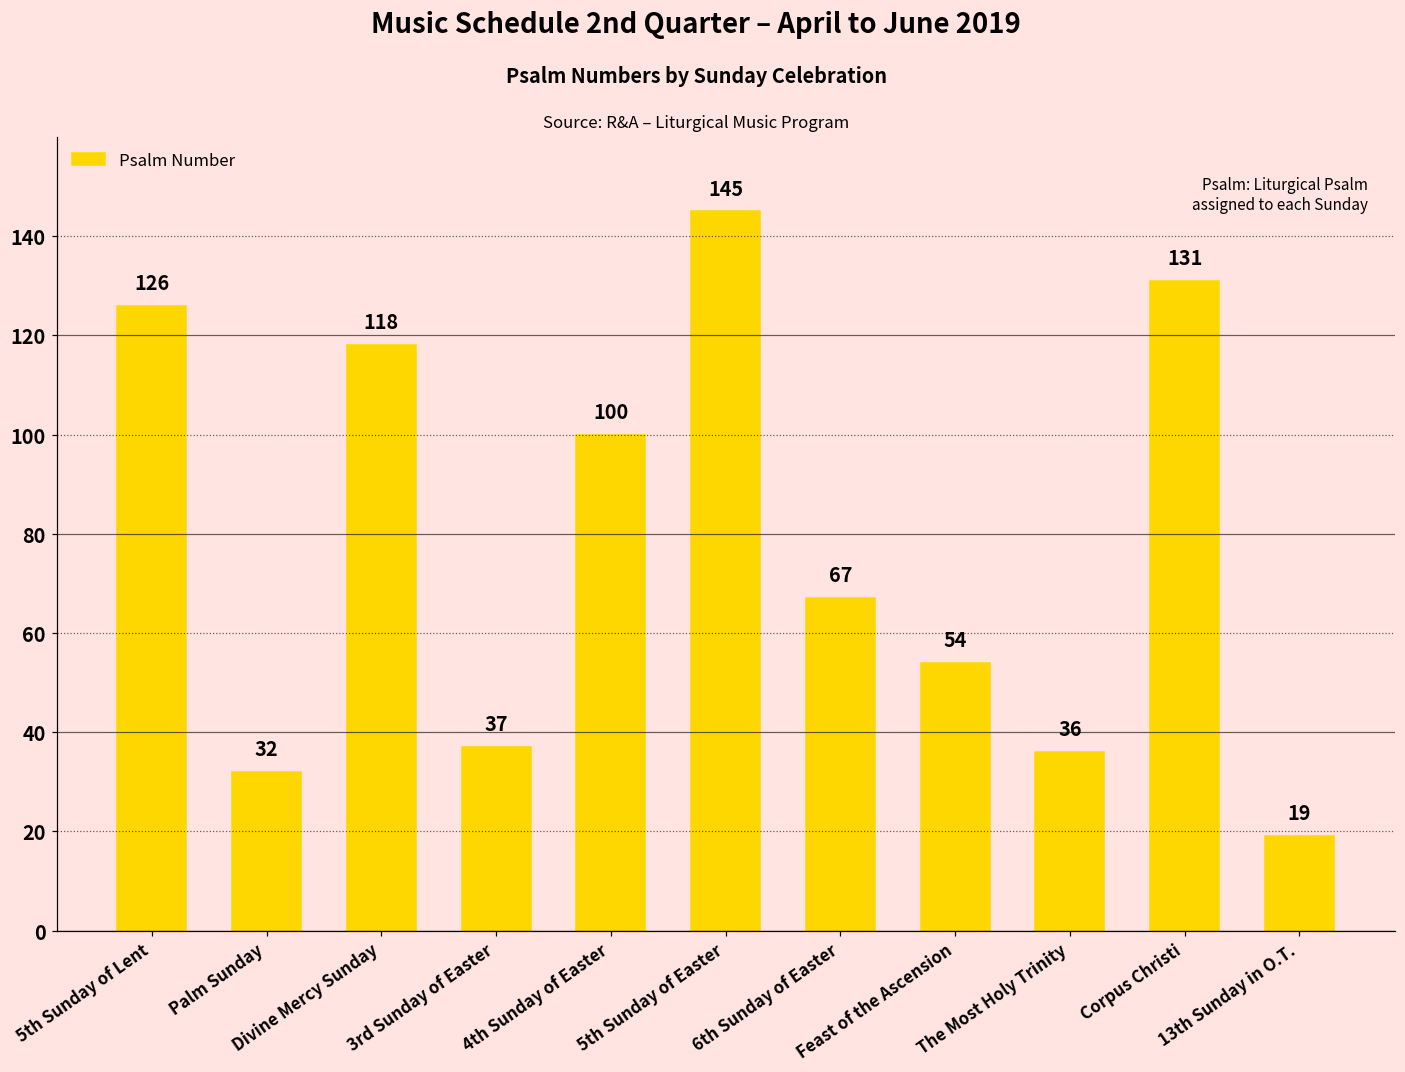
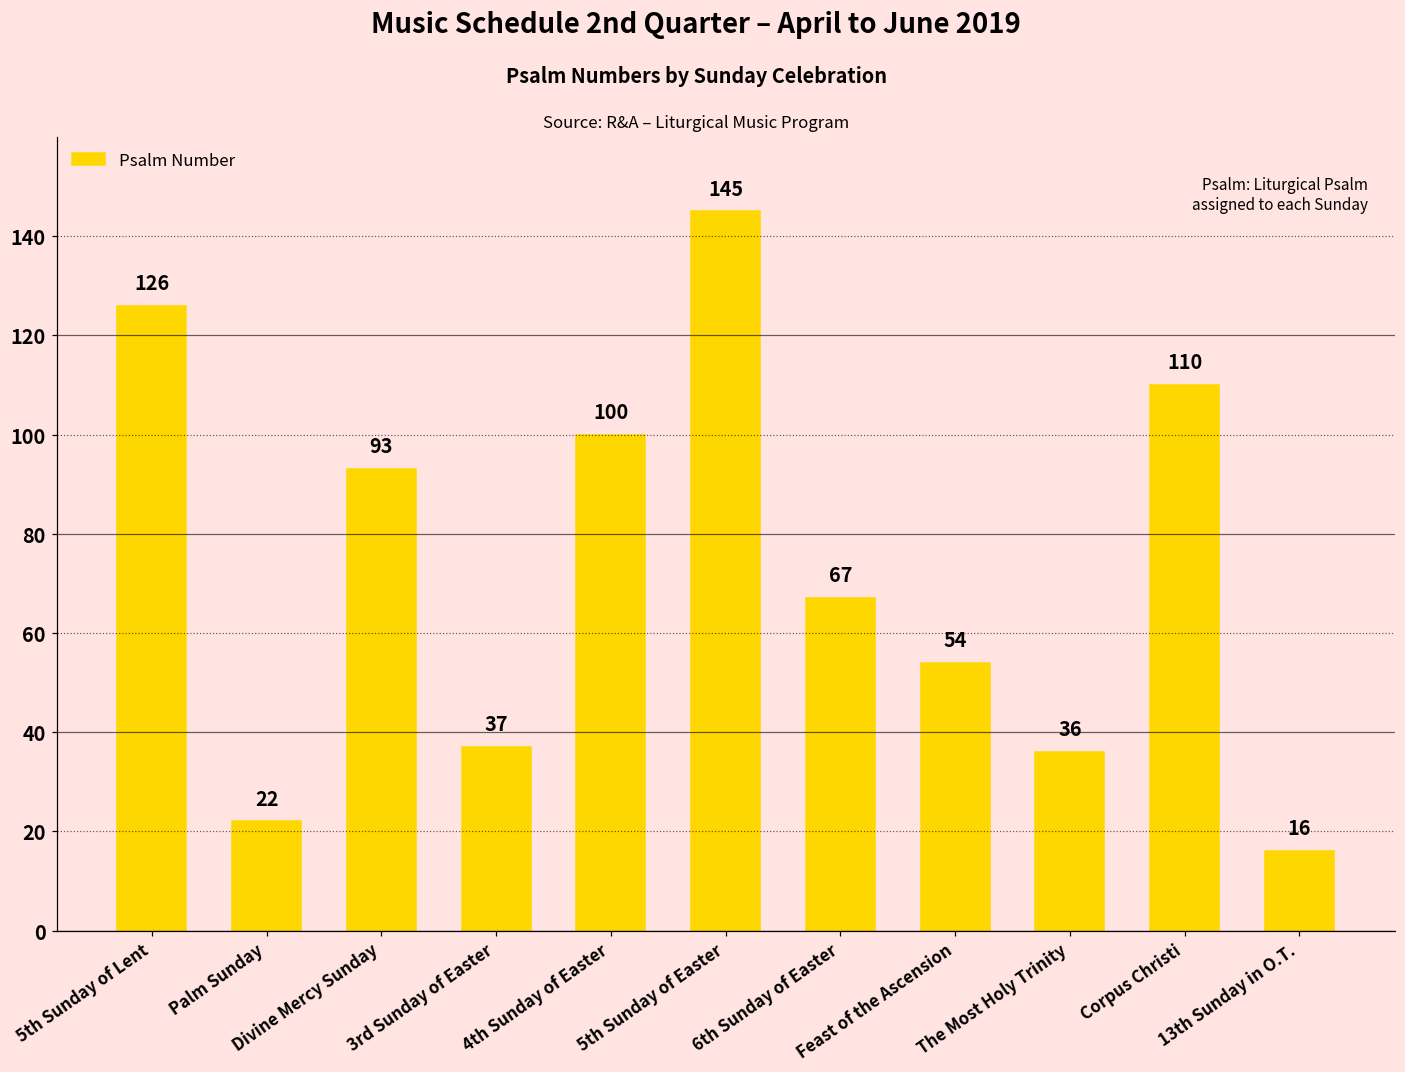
  {
    "5th Sunday of Lent": 126,
-   "Palm Sunday": 32,
-   "Divine Mercy Sunday": 118,
+   "Palm Sunday": 22,
+   "Divine Mercy Sunday": 93,
    "3rd Sunday of Easter": 37,
    "4th Sunday of Easter": 100,
    "5th Sunday of Easter": 145,
    "6th Sunday of Easter": 67,
    "Feast of the Ascension": 54,
    "The Most Holy Trinity": 36,
-   "Corpus Christi": 131,
-   "13th Sunday in O.T.": 19
+   "Corpus Christi": 110,
+   "13th Sunday in O.T.": 16
  }
